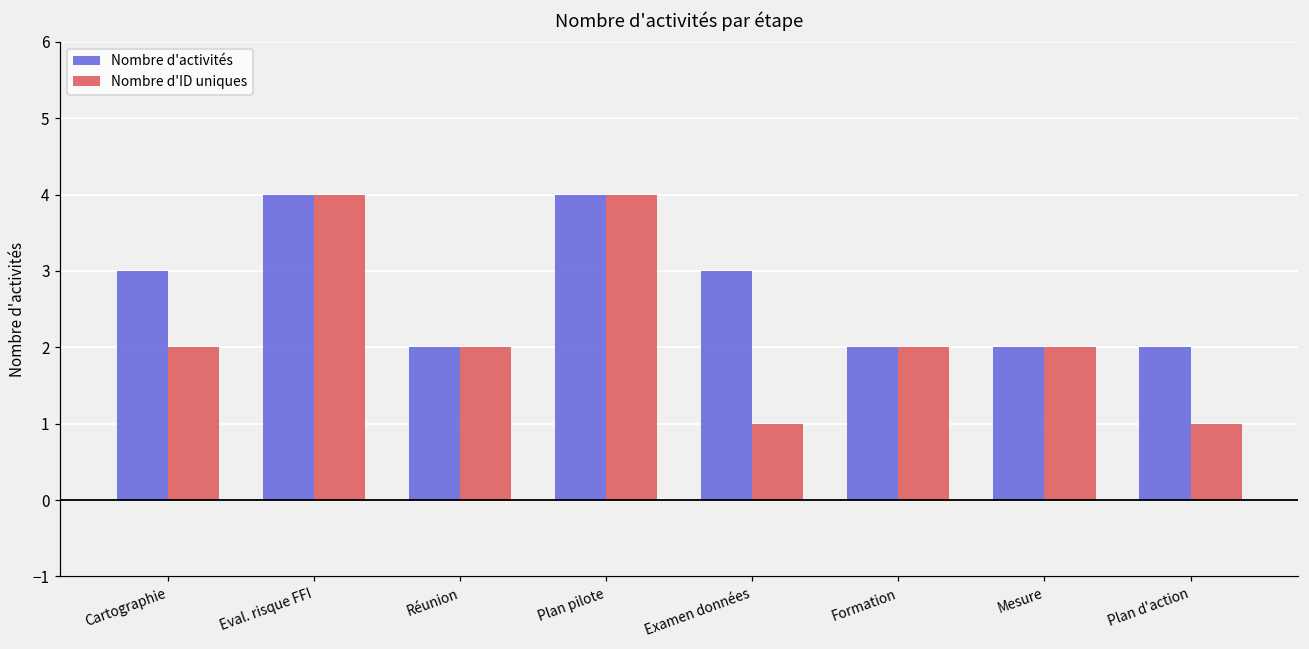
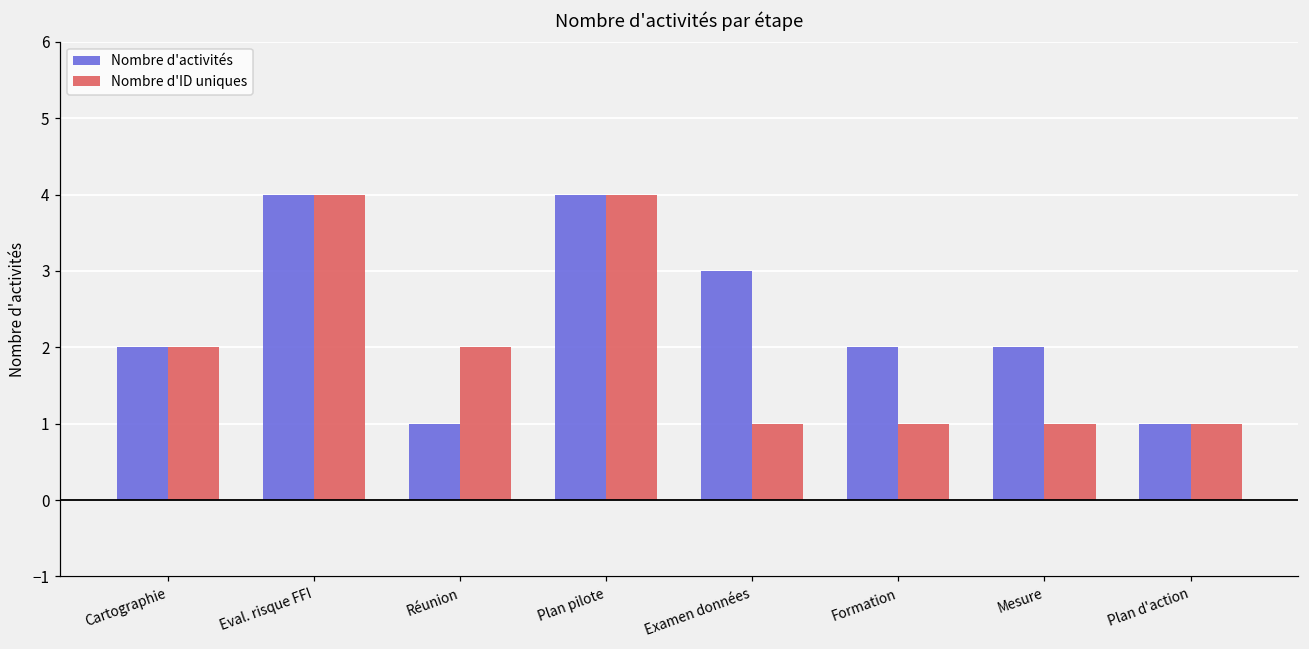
  {
    "Nombre d'activités": {
-     "Cartographie": 3,
+     "Cartographie": 2,
      "Eval. risque FFI": 4,
-     "Réunion": 2,
+     "Réunion": 1,
      "Plan pilote": 4,
      "Examen données": 3,
      "Formation": 2,
      "Mesure": 2,
-     "Plan d'action": 2
+     "Plan d'action": 1
    },
    "Nombre d'ID uniques": {
      "Cartographie": 2,
      "Eval. risque FFI": 4,
      "Réunion": 2,
      "Plan pilote": 4,
      "Examen données": 1,
-     "Formation": 2,
-     "Mesure": 2,
+     "Formation": 1,
+     "Mesure": 1,
      "Plan d'action": 1
    }
  }
